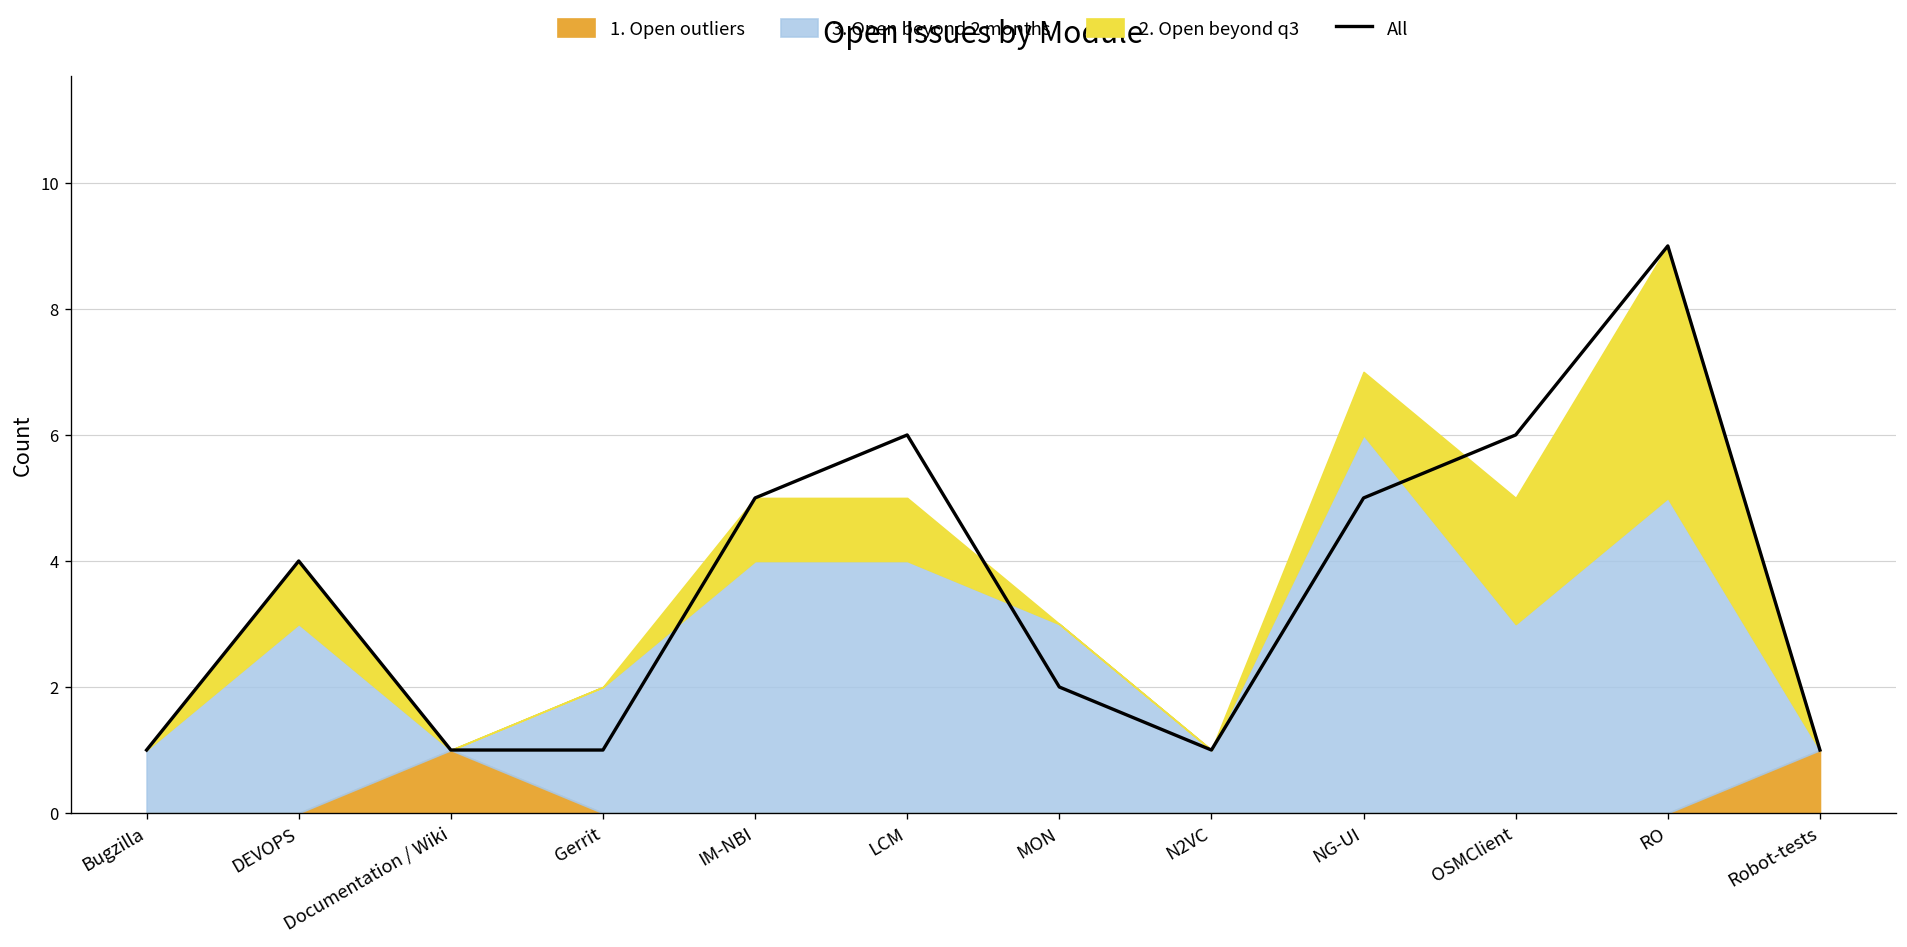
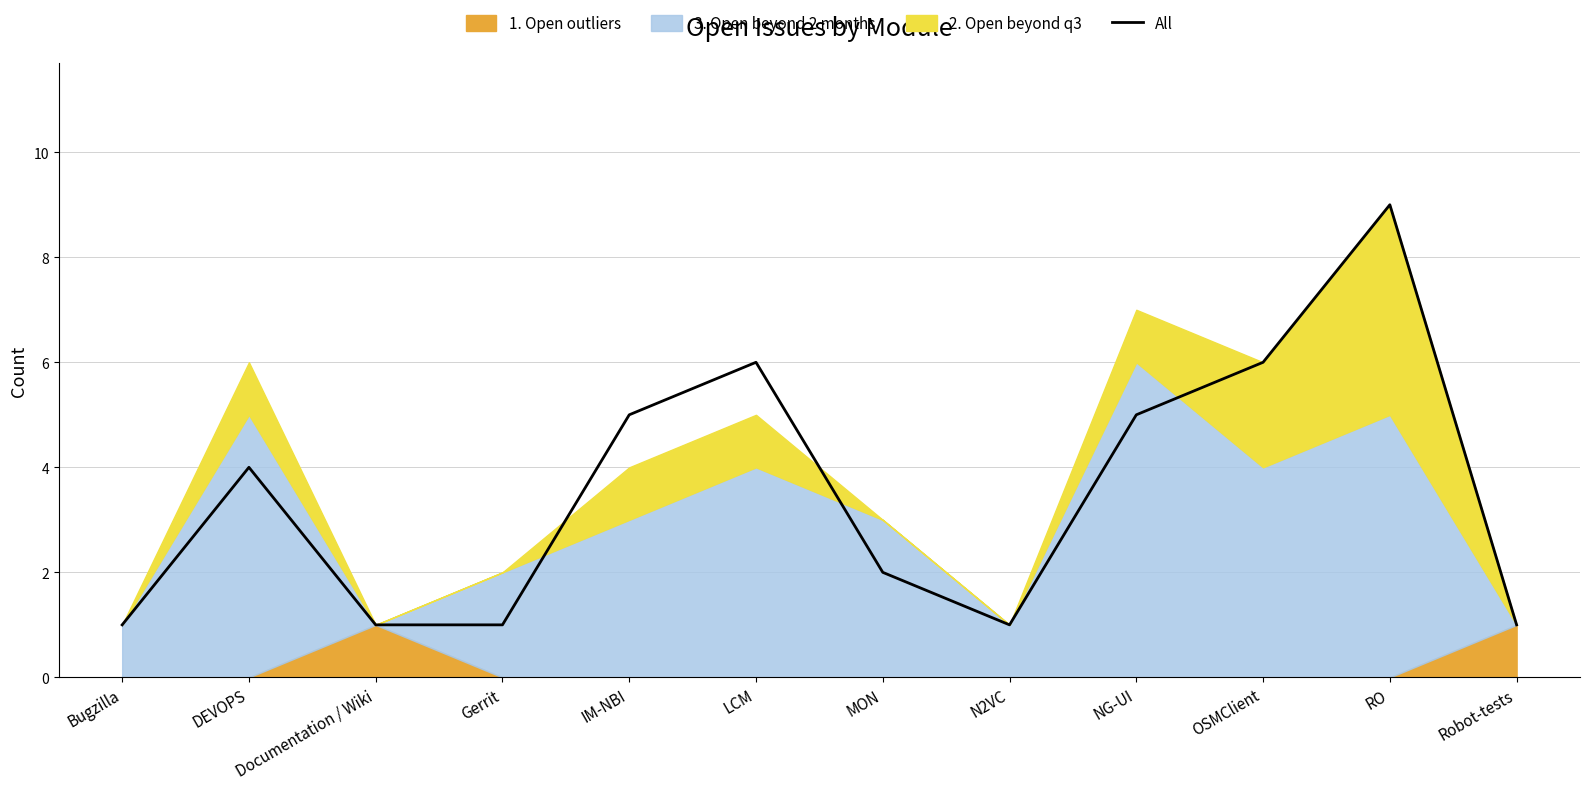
  {
    "All": {
      "Gerrit": 1,
      "LCM": 6,
      "MON": 2,
      "NG-UI": 5
    },
    "3. Open beyond 2 months": {
-     "DEVOPS": 3,
-     "IM-NBI": 4,
-     "OSMClient": 3
+     "DEVOPS": 5,
+     "IM-NBI": 3,
+     "OSMClient": 4
    }
  }
